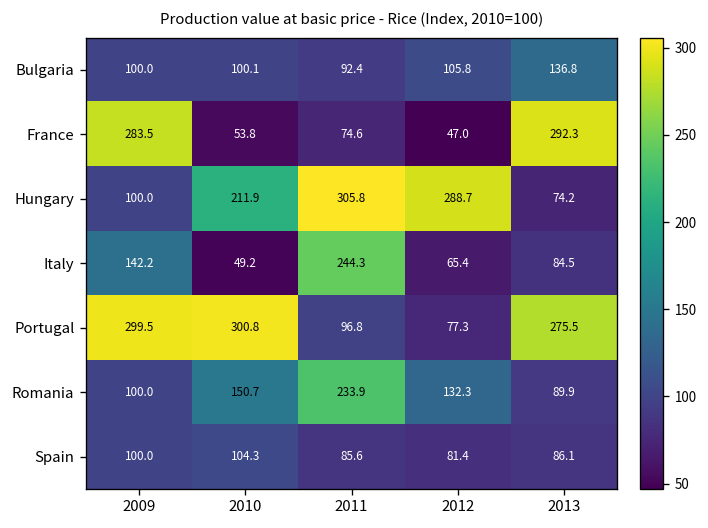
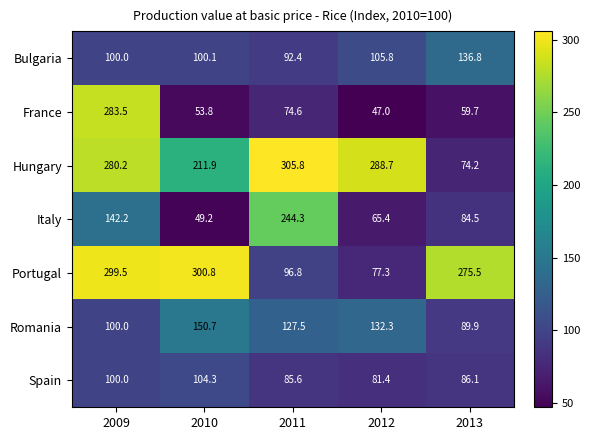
  {
    "Bulgaria": {
      "2009": 100.0,
      "2010": 100.1,
      "2011": 92.4,
      "2012": 105.8,
      "2013": 136.8
    },
    "France": {
      "2009": 283.5,
      "2010": 53.8,
      "2011": 74.6,
      "2012": 47.0,
-     "2013": 292.3
+     "2013": 59.7
    },
    "Hungary": {
-     "2009": 100.0,
+     "2009": 280.2,
      "2010": 211.9,
      "2011": 305.8,
      "2012": 288.7,
      "2013": 74.2
    },
    "Italy": {
      "2009": 142.2,
      "2010": 49.2,
      "2011": 244.3,
      "2012": 65.4,
      "2013": 84.5
    },
    "Portugal": {
      "2009": 299.5,
      "2010": 300.8,
      "2011": 96.8,
      "2012": 77.3,
      "2013": 275.5
    },
    "Romania": {
      "2009": 100.0,
      "2010": 150.7,
-     "2011": 233.9,
+     "2011": 127.5,
      "2012": 132.3,
      "2013": 89.9
    },
    "Spain": {
      "2009": 100.0,
      "2010": 104.3,
      "2011": 85.6,
      "2012": 81.4,
      "2013": 86.1
    }
  }
